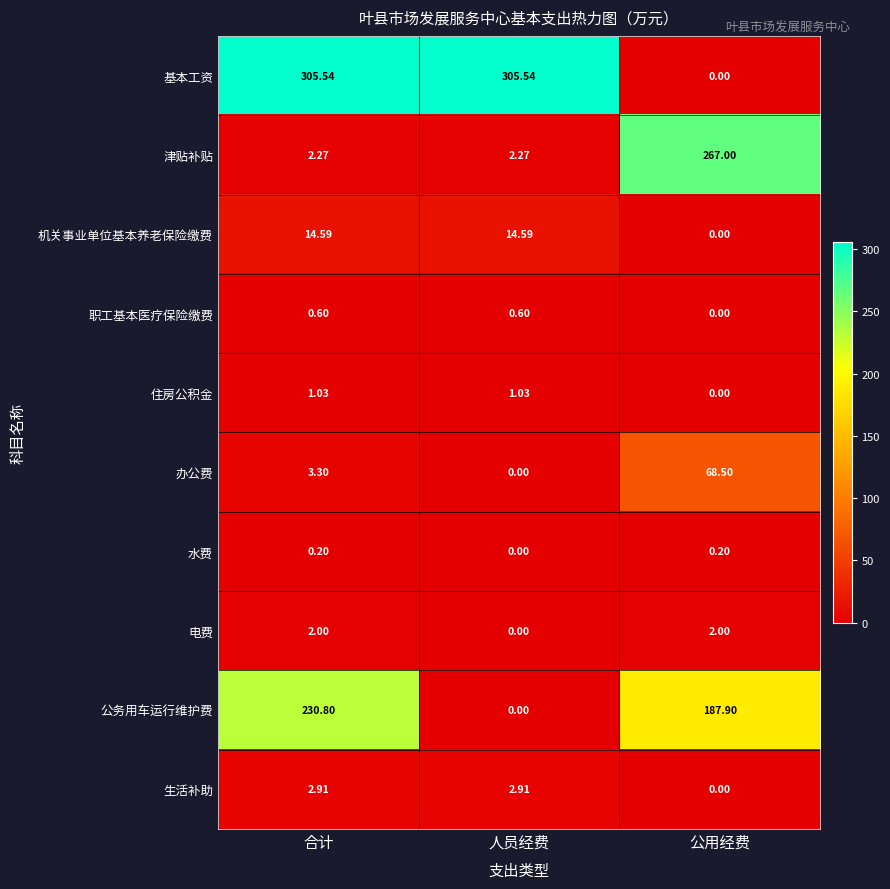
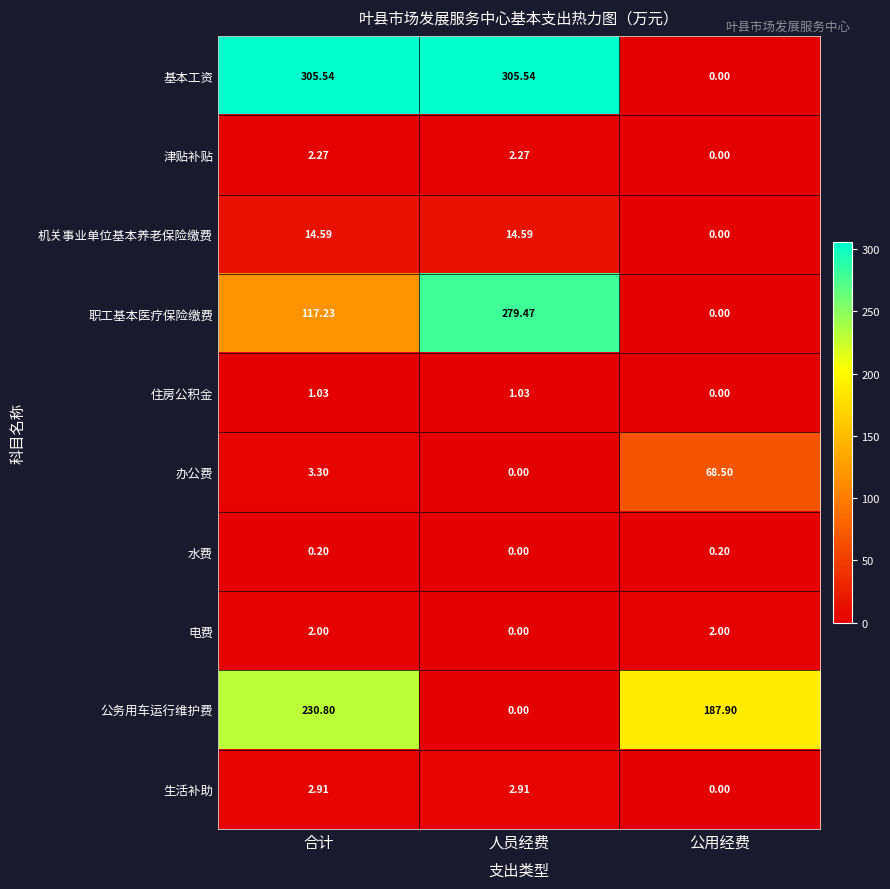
  {
    "基本工资": {
      "合计": 305.54,
      "人员经费": 305.54,
      "公用经费": 0.00
    },
    "津贴补贴": {
      "合计": 2.27,
      "人员经费": 2.27,
-     "公用经费": 267.00
+     "公用经费": 0.00
    },
    "机关事业单位基本养老保险缴费": {
      "合计": 14.59,
      "人员经费": 14.59,
      "公用经费": 0.00
    },
    "职工基本医疗保险缴费": {
-     "合计": 0.60,
-     "人员经费": 0.60,
+     "合计": 117.23,
+     "人员经费": 279.47,
      "公用经费": 0.00
    },
    "住房公积金": {
      "合计": 1.03,
      "人员经费": 1.03,
      "公用经费": 0.00
    },
    "办公费": {
      "合计": 3.30,
      "人员经费": 0.00,
      "公用经费": 68.50
    },
    "水费": {
      "合计": 0.20,
      "人员经费": 0.00,
      "公用经费": 0.20
    },
    "电费": {
      "合计": 2.00,
      "人员经费": 0.00,
      "公用经费": 2.00
    },
    "公务用车运行维护费": {
      "合计": 230.80,
      "人员经费": 0.00,
      "公用经费": 187.90
    },
    "生活补助": {
      "合计": 2.91,
      "人员经费": 2.91,
      "公用经费": 0.00
    }
  }
